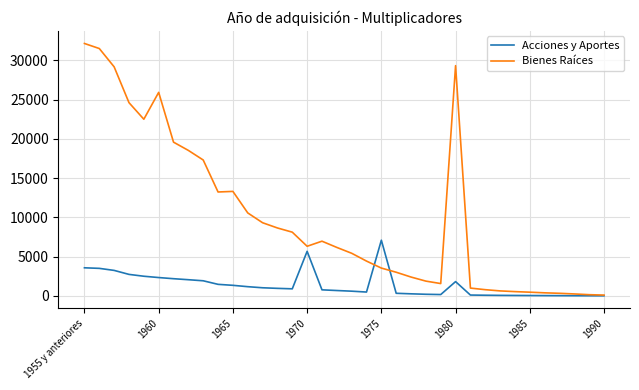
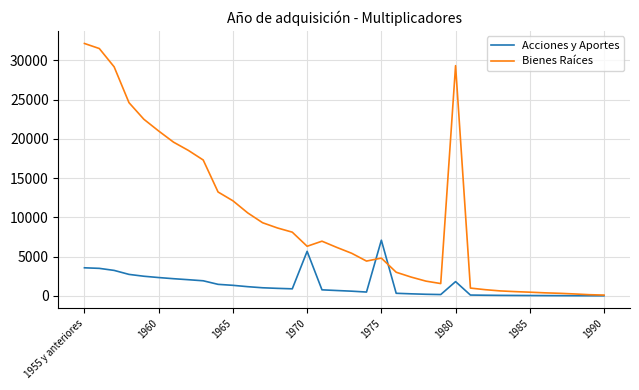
  {
    "Acciones y Aportes": {
      "1955 y anteriores": 4000,
      "1960": 2000,
      "1965": 1000,
      "1970": 6000,
      "1975": 7000,
      "1980": 2000,
      "1985": 0
    },
    "Bienes Raíces": {
      "1955 y anteriores": 32000,
-     "1960": 26000,
-     "1965": 13000,
+     "1960": 21000,
+     "1965": 12000,
      "1970": 6000,
-     "1975": 4000,
+     "1975": 5000,
      "1980": 29000,
      "1985": 0
    }
  }
